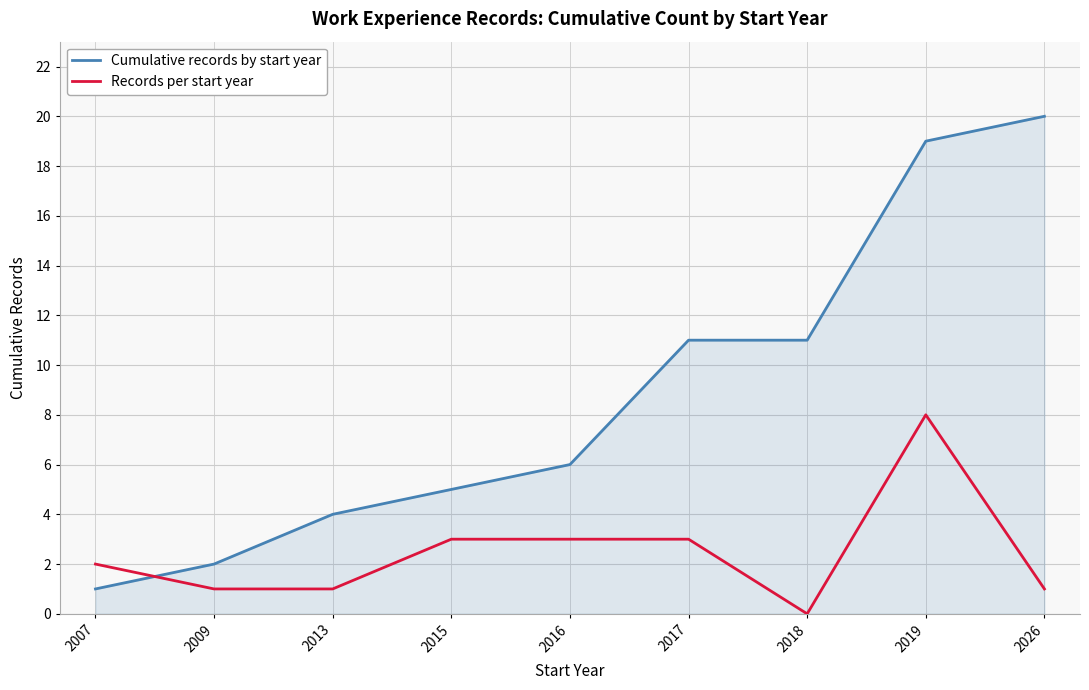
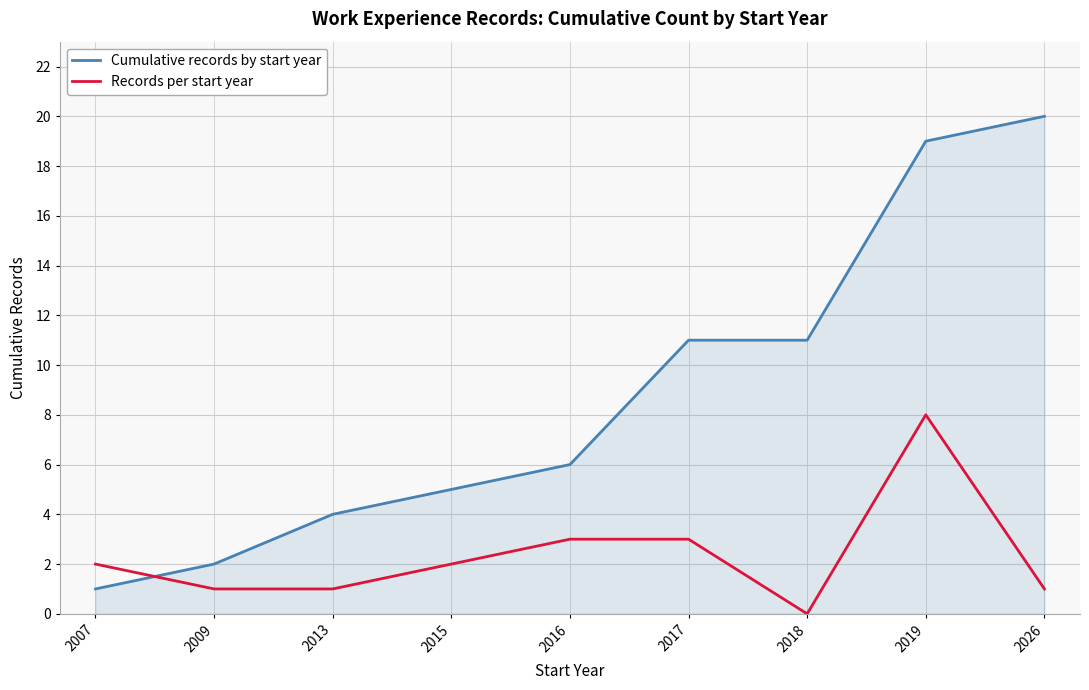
  {
    "Cumulative records by start year": {
      "2007": 1,
      "2009": 2,
      "2013": 4,
      "2015": 5,
      "2016": 6,
      "2017": 11,
      "2018": 11,
      "2019": 19,
      "2026": 20
    },
    "Records per start year": {
      "2007": 2,
      "2009": 1,
      "2013": 1,
-     "2015": 3,
+     "2015": 2,
      "2016": 3,
      "2017": 3,
      "2018": 0,
      "2019": 8,
      "2026": 1
    }
  }
